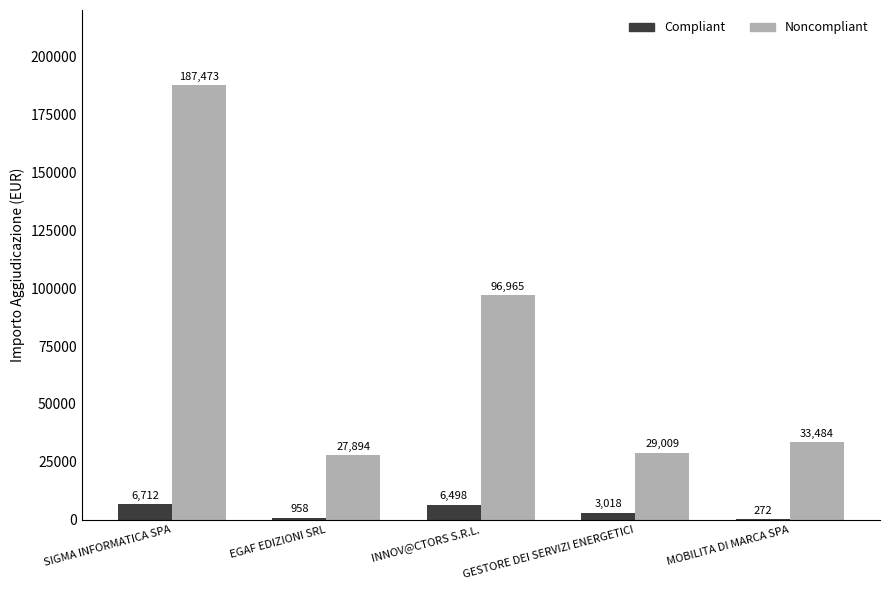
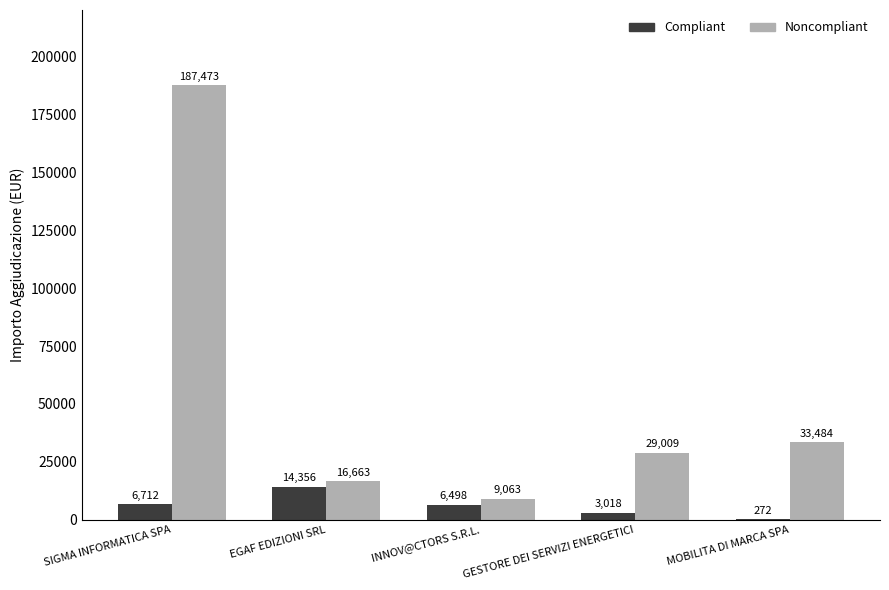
  {
    "Compliant": {
      "SIGMA INFORMATICA SPA": "6,712",
-     "EGAF EDIZIONI SRL": "958",
+     "EGAF EDIZIONI SRL": "14,356",
      "INNOV@CTORS S.R.L.": "6,498",
      "GESTORE DEI SERVIZI ENERGETICI": "3,018",
      "MOBILITA DI MARCA SPA": "272"
    },
    "Noncompliant": {
      "SIGMA INFORMATICA SPA": "187,473",
-     "EGAF EDIZIONI SRL": "27,894",
-     "INNOV@CTORS S.R.L.": "96,965",
+     "EGAF EDIZIONI SRL": "16,663",
+     "INNOV@CTORS S.R.L.": "9,063",
      "GESTORE DEI SERVIZI ENERGETICI": "29,009",
      "MOBILITA DI MARCA SPA": "33,484"
    }
  }
